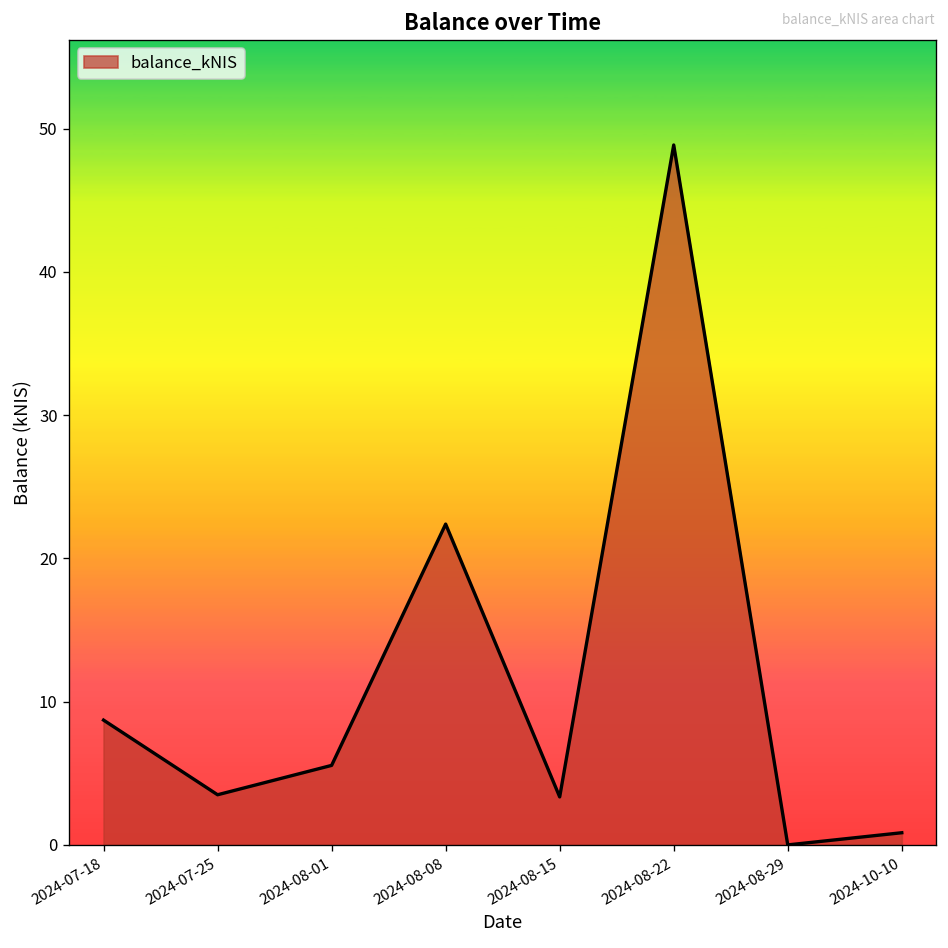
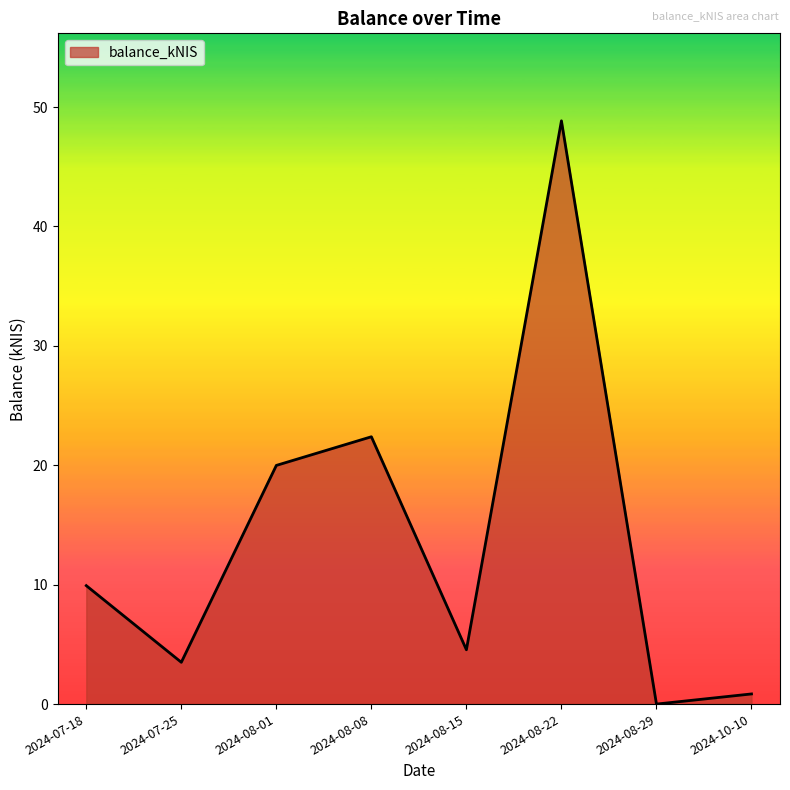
  {
-   "2024-07-18": 8.7,
+   "2024-07-18": 9.9,
    "2024-07-25": 3.5,
-   "2024-08-01": 5.6,
+   "2024-08-01": 20.0,
    "2024-08-08": 22.4,
-   "2024-08-15": 3.4,
+   "2024-08-15": 4.6,
    "2024-08-22": 48.9,
    "2024-08-29": 0.0,
    "2024-10-10": 0.9
  }
